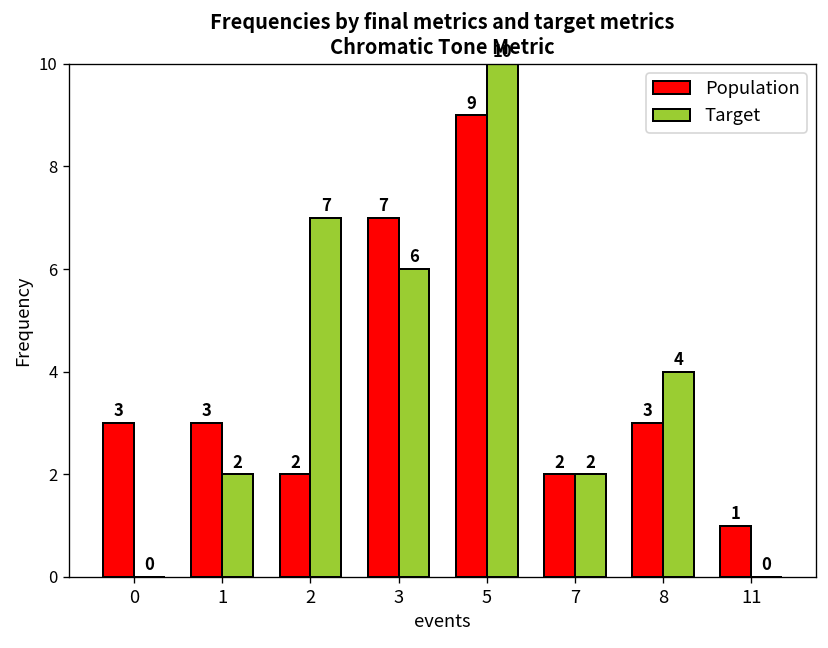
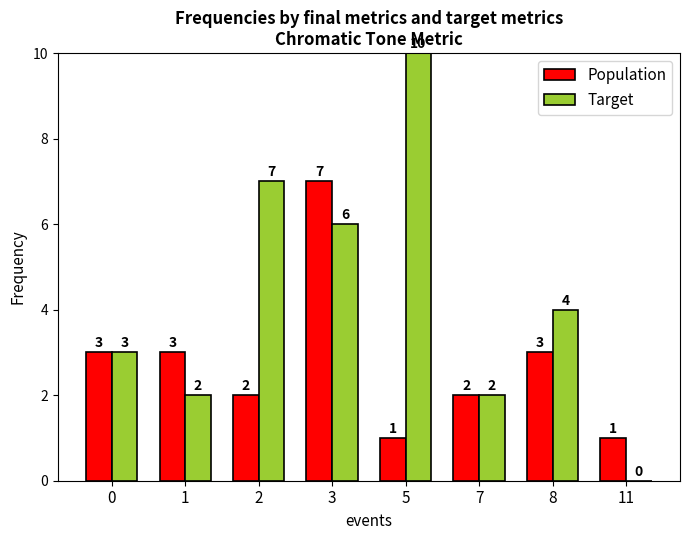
  {
    "Population": {
      "0": 3,
      "1": 3,
      "2": 2,
      "3": 7,
-     "5": 9,
+     "5": 1,
      "7": 2,
      "8": 3,
      "11": 1
    },
    "Target": {
-     "0": 0,
+     "0": 3,
      "1": 2,
      "2": 7,
      "3": 6,
      "5": 10,
      "7": 2,
      "8": 4,
      "11": 0
    }
  }
